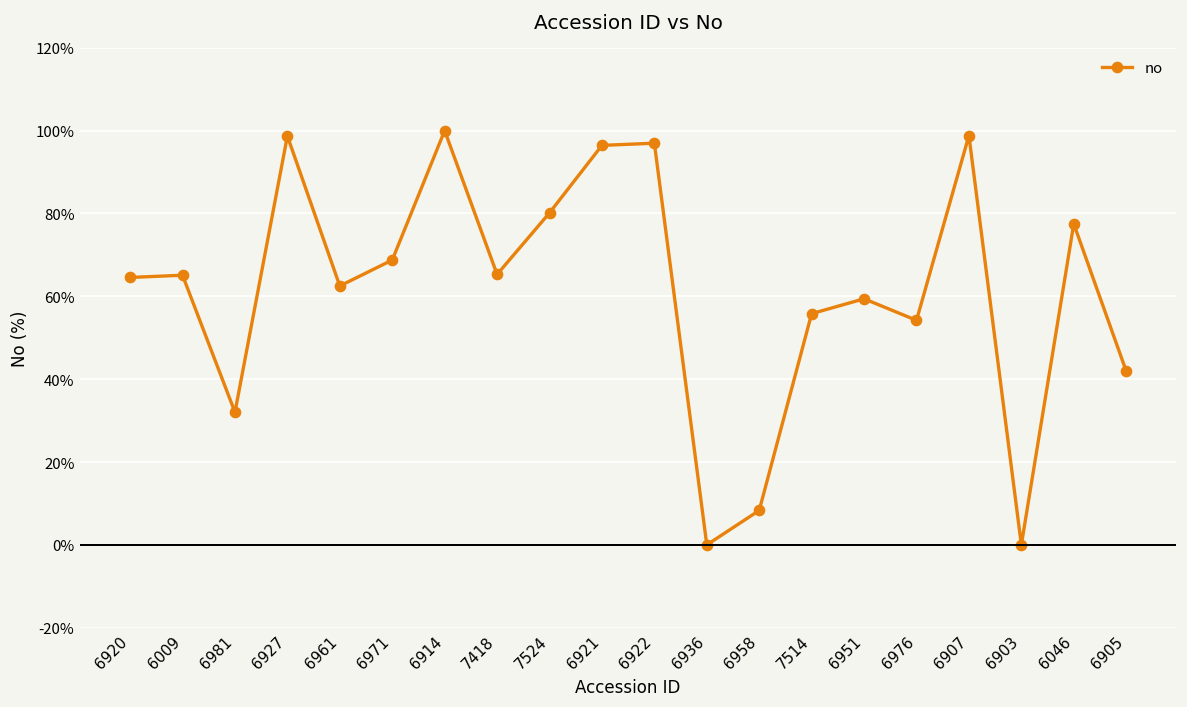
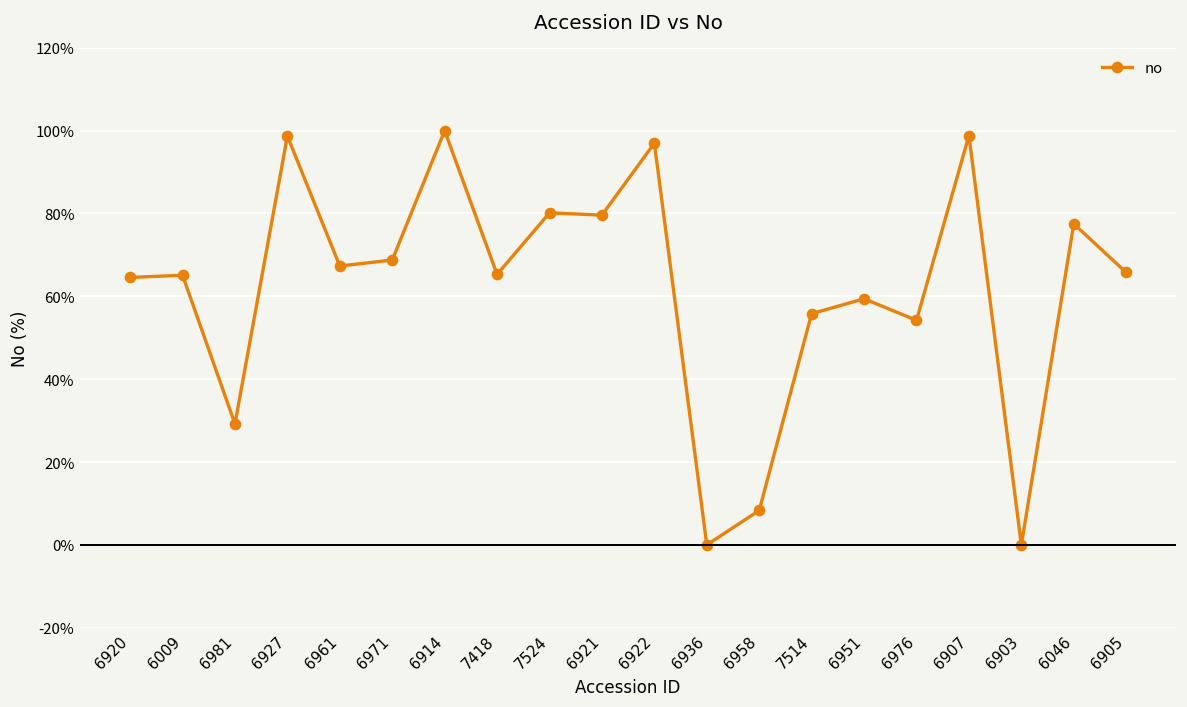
  {
    "6920": "65%",
    "6009": "65%",
-   "6981": "32%",
+   "6981": "29%",
    "6927": "99%",
-   "6961": "63%",
+   "6961": "67%",
    "6971": "69%",
    "6914": "100%",
    "7418": "65%",
    "7524": "80%",
-   "6921": "96%",
+   "6921": "80%",
    "6922": "97%",
    "6936": "0%",
    "6958": "8%",
    "7514": "56%",
    "6951": "59%",
    "6976": "54%",
    "6907": "99%",
    "6903": "0%",
    "6046": "78%",
-   "6905": "42%"
+   "6905": "66%"
  }
